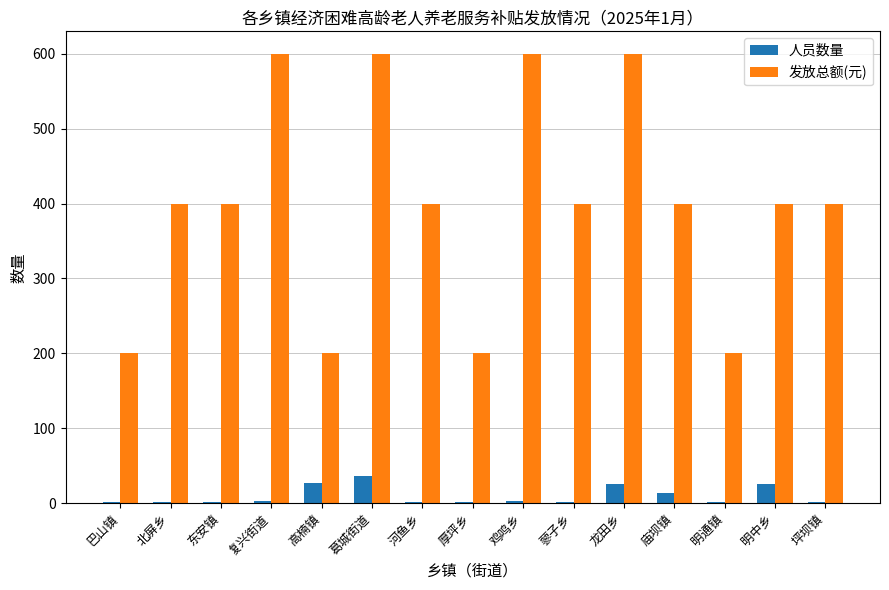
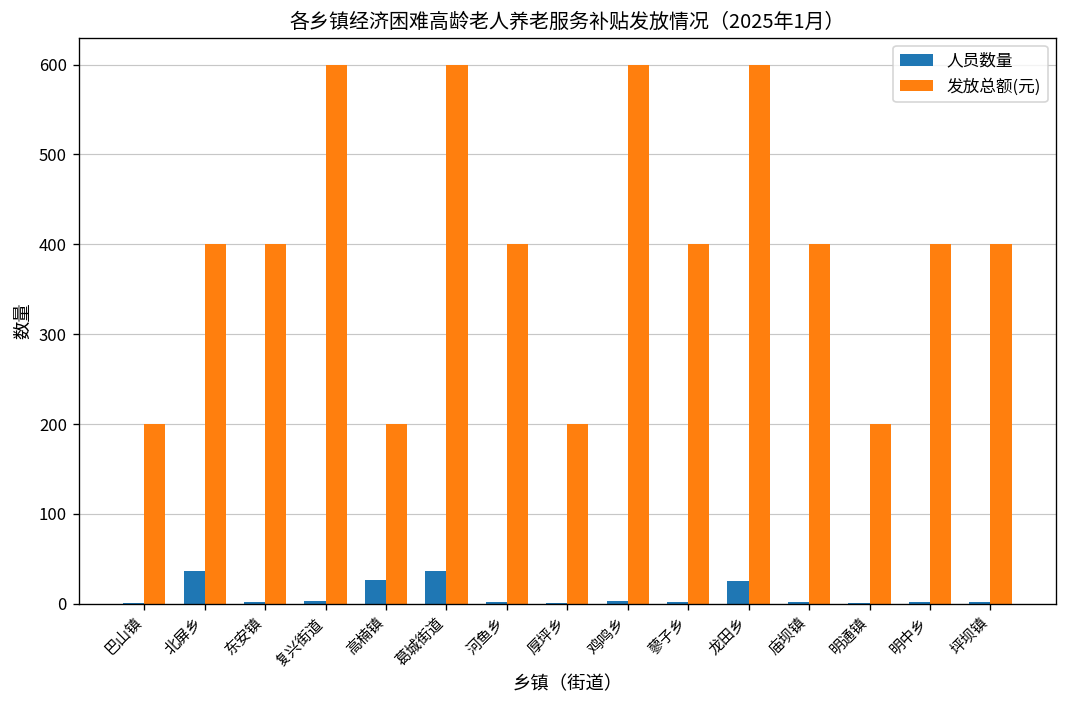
  {
    "人员数量": {
-     "北屏乡": 0,
+     "北屏乡": 40,
      "高楠镇": 30,
      "葛城街道": 40,
      "龙田乡": 30,
-     "庙坝镇": 10,
-     "明中乡": 30
+     "庙坝镇": 0,
+     "明中乡": 0
    },
    "发放总额(元)": {
      "巴山镇": 200,
      "北屏乡": 400,
      "东安镇": 400,
      "复兴街道": 600,
      "高楠镇": 200,
      "葛城街道": 600,
      "河鱼乡": 400,
      "厚坪乡": 200,
      "鸡鸣乡": 600,
      "蓼子乡": 400,
      "龙田乡": 600,
      "庙坝镇": 400,
      "明通镇": 200,
      "明中乡": 400,
      "坪坝镇": 400
    }
  }
